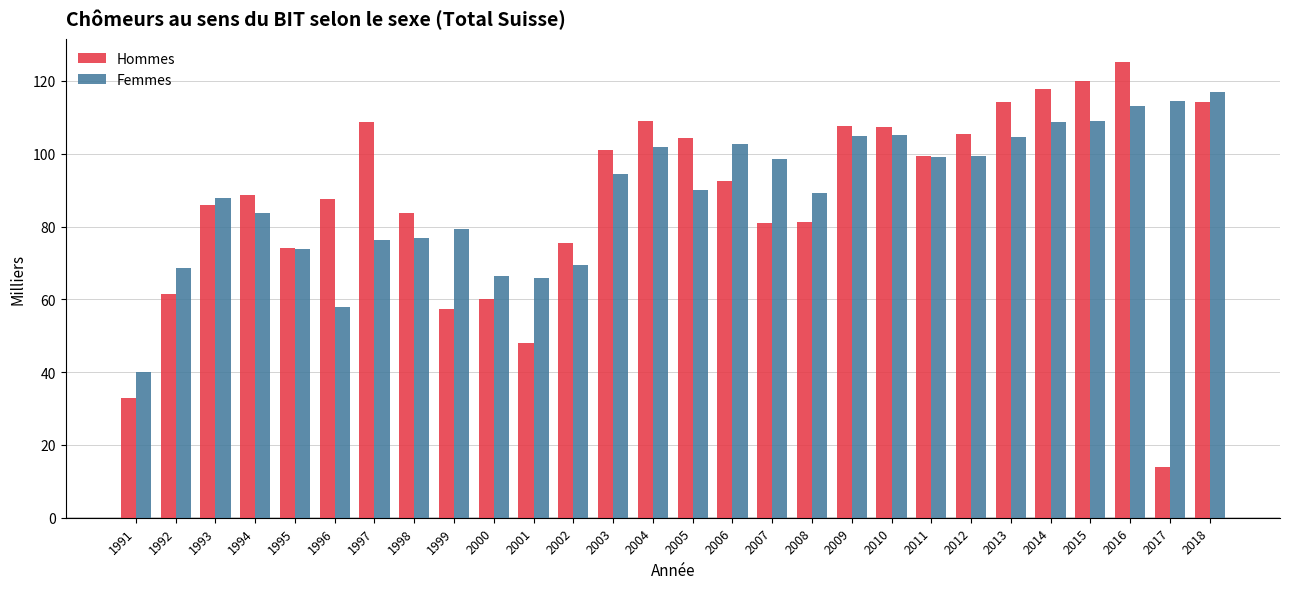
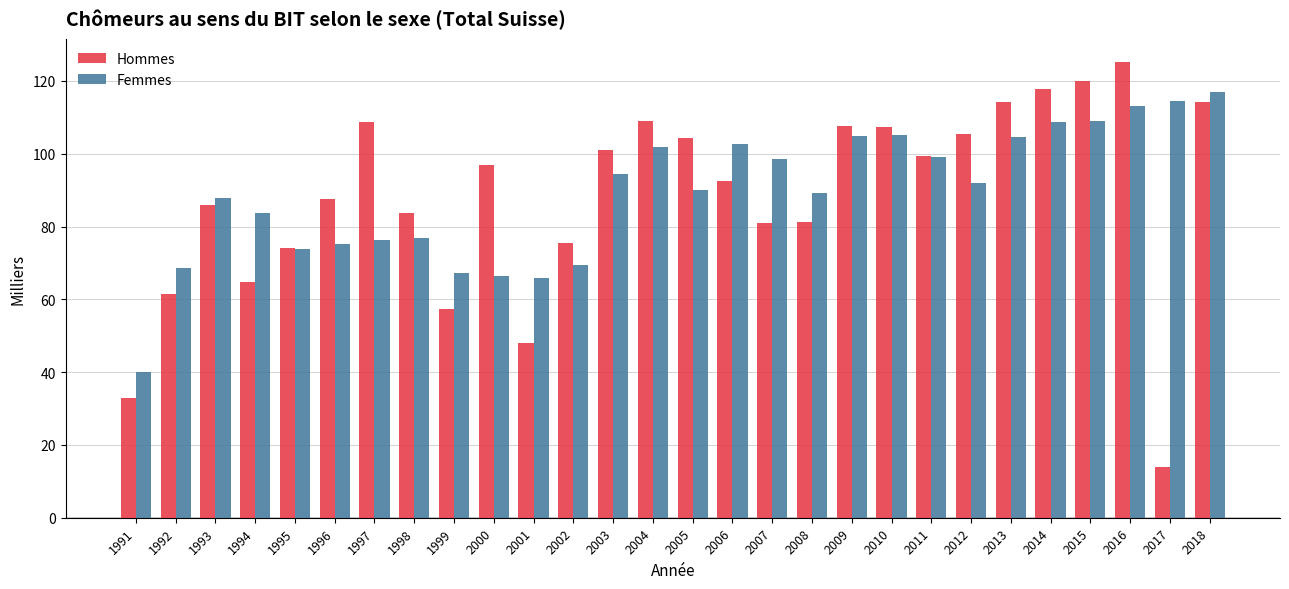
  {
    "Hommes": {
      "1991": 33,
      "1992": 61,
      "1993": 86,
-     "1994": 89,
+     "1994": 65,
      "1995": 74,
      "1996": 88,
      "1997": 109,
      "1998": 84,
      "1999": 57,
-     "2000": 60,
+     "2000": 97,
      "2001": 48,
      "2002": 75,
      "2003": 101,
      "2004": 109,
      "2005": 104,
      "2006": 93,
      "2007": 81,
      "2008": 81,
      "2009": 108,
      "2010": 107,
      "2011": 99,
      "2012": 105,
      "2013": 114,
      "2014": 118,
      "2015": 120,
      "2016": 125,
      "2017": 14,
      "2018": 114
    },
    "Femmes": {
      "1991": 40,
      "1992": 69,
      "1993": 88,
      "1994": 84,
      "1995": 74,
-     "1996": 58,
+     "1996": 75,
      "1997": 76,
      "1998": 77,
-     "1999": 79,
+     "1999": 67,
      "2000": 66,
      "2001": 66,
      "2002": 69,
      "2003": 94,
      "2004": 102,
      "2005": 90,
      "2006": 103,
      "2007": 99,
      "2008": 89,
      "2009": 105,
      "2010": 105,
      "2011": 99,
-     "2012": 99,
+     "2012": 92,
      "2013": 105,
      "2014": 109,
      "2015": 109,
      "2016": 113,
      "2017": 115,
      "2018": 117
    }
  }
